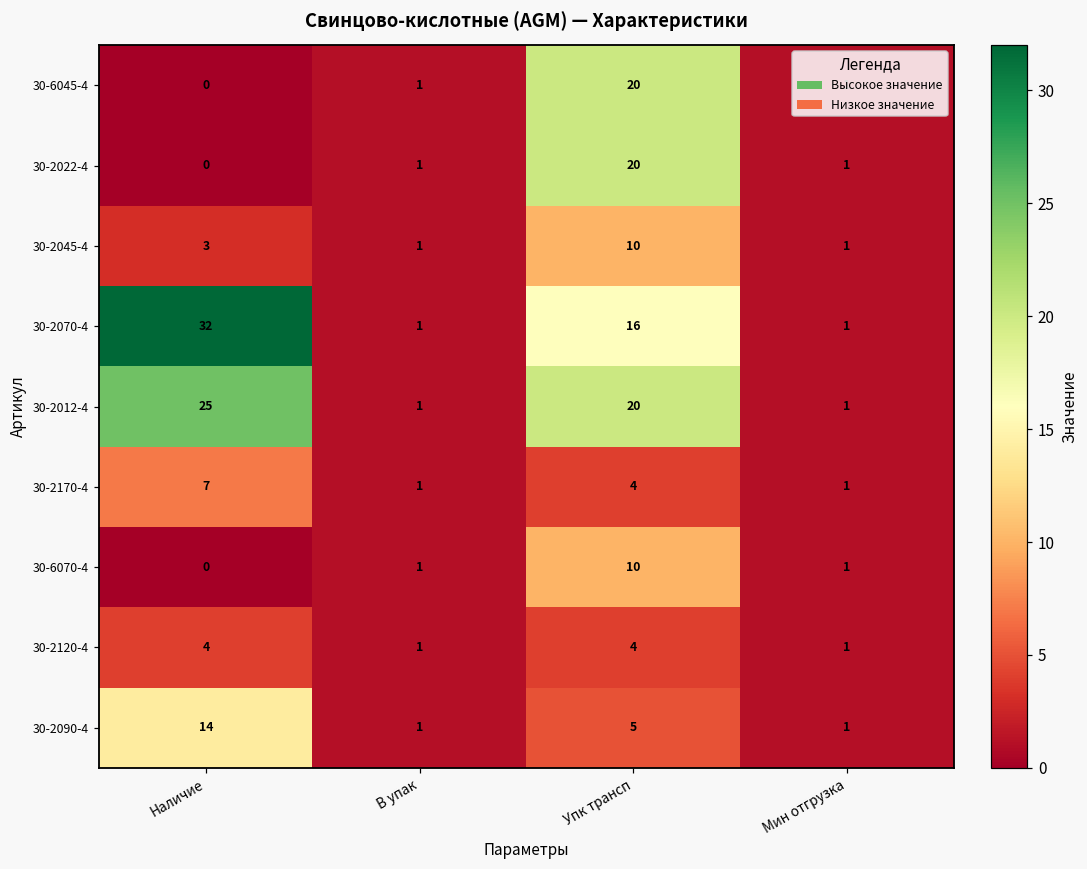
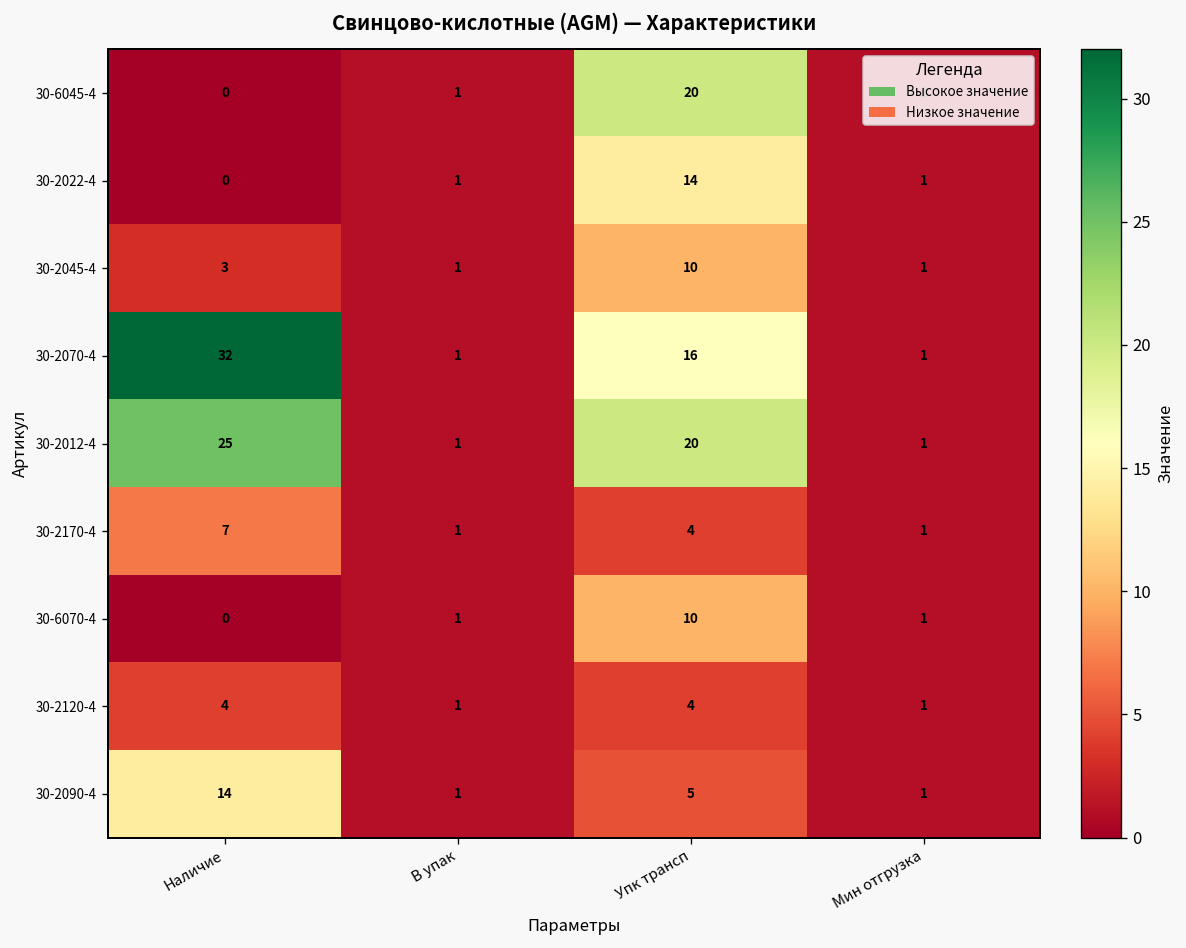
  {
    "30-6045-4": {
      "Наличие": 0,
      "В упак": 1,
      "Упк трансп": 20
    },
    "30-2022-4": {
      "Наличие": 0,
      "В упак": 1,
-     "Упк трансп": 20,
+     "Упк трансп": 14,
      "Мин отгрузка": 1
    },
    "30-2045-4": {
      "Наличие": 3,
      "В упак": 1,
      "Упк трансп": 10,
      "Мин отгрузка": 1
    },
    "30-2070-4": {
      "Наличие": 32,
      "В упак": 1,
      "Упк трансп": 16,
      "Мин отгрузка": 1
    },
    "30-2012-4": {
      "Наличие": 25,
      "В упак": 1,
      "Упк трансп": 20,
      "Мин отгрузка": 1
    },
    "30-2170-4": {
      "Наличие": 7,
      "В упак": 1,
      "Упк трансп": 4,
      "Мин отгрузка": 1
    },
    "30-6070-4": {
      "Наличие": 0,
      "В упак": 1,
      "Упк трансп": 10,
      "Мин отгрузка": 1
    },
    "30-2120-4": {
      "Наличие": 4,
      "В упак": 1,
      "Упк трансп": 4,
      "Мин отгрузка": 1
    },
    "30-2090-4": {
      "Наличие": 14,
      "В упак": 1,
      "Упк трансп": 5,
      "Мин отгрузка": 1
    }
  }
